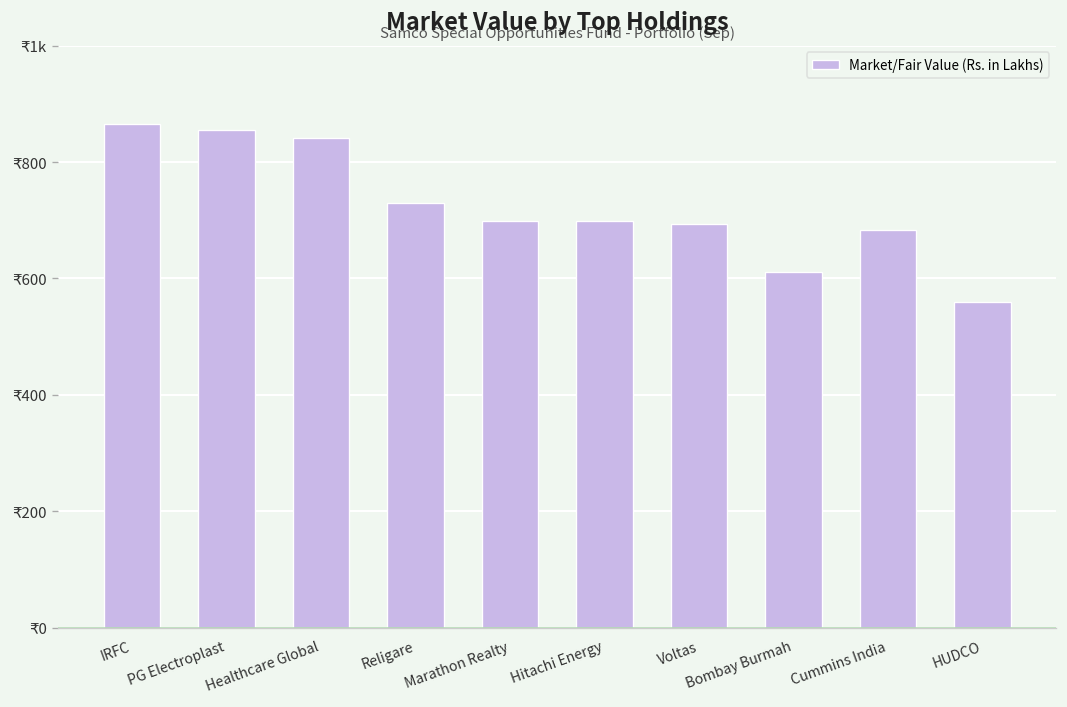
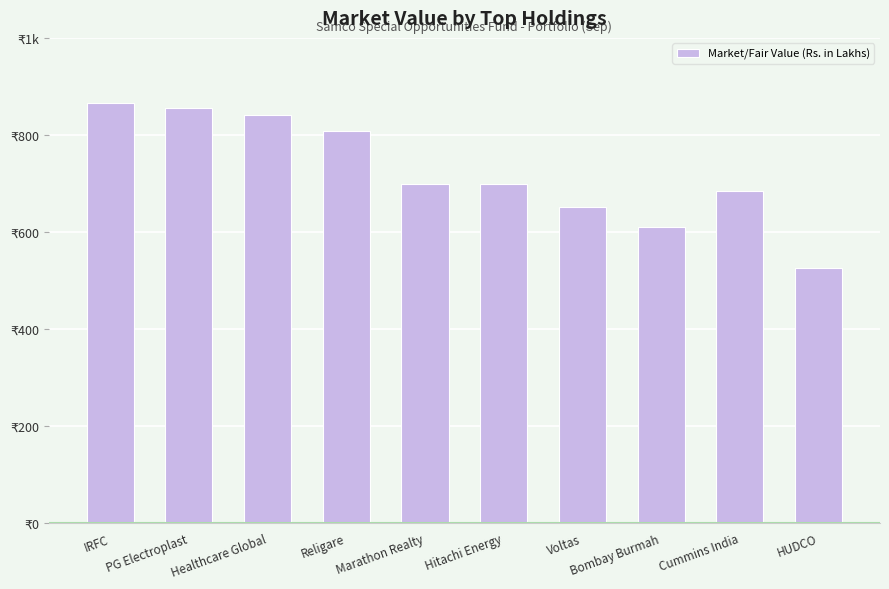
  {
    "IRFC": "₹870",
    "PG Electroplast": "₹860",
    "Healthcare Global": "₹840",
-   "Religare": "₹730",
+   "Religare": "₹810",
    "Marathon Realty": "₹700",
    "Hitachi Energy": "₹700",
-   "Voltas": "₹690",
+   "Voltas": "₹650",
    "Bombay Burmah": "₹610",
    "Cummins India": "₹680",
-   "HUDCO": "₹560"
+   "HUDCO": "₹530"
  }
